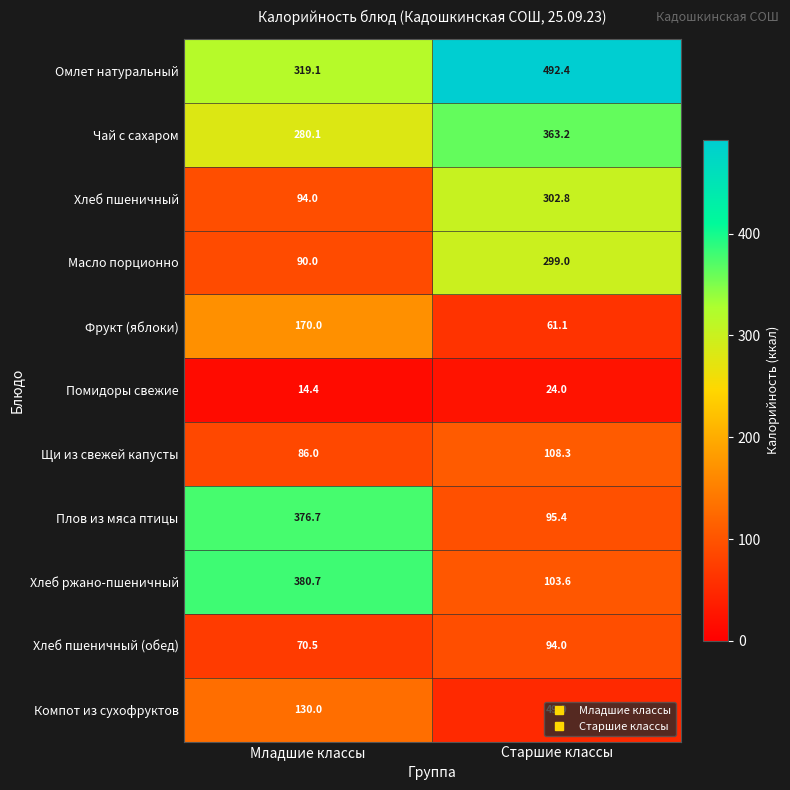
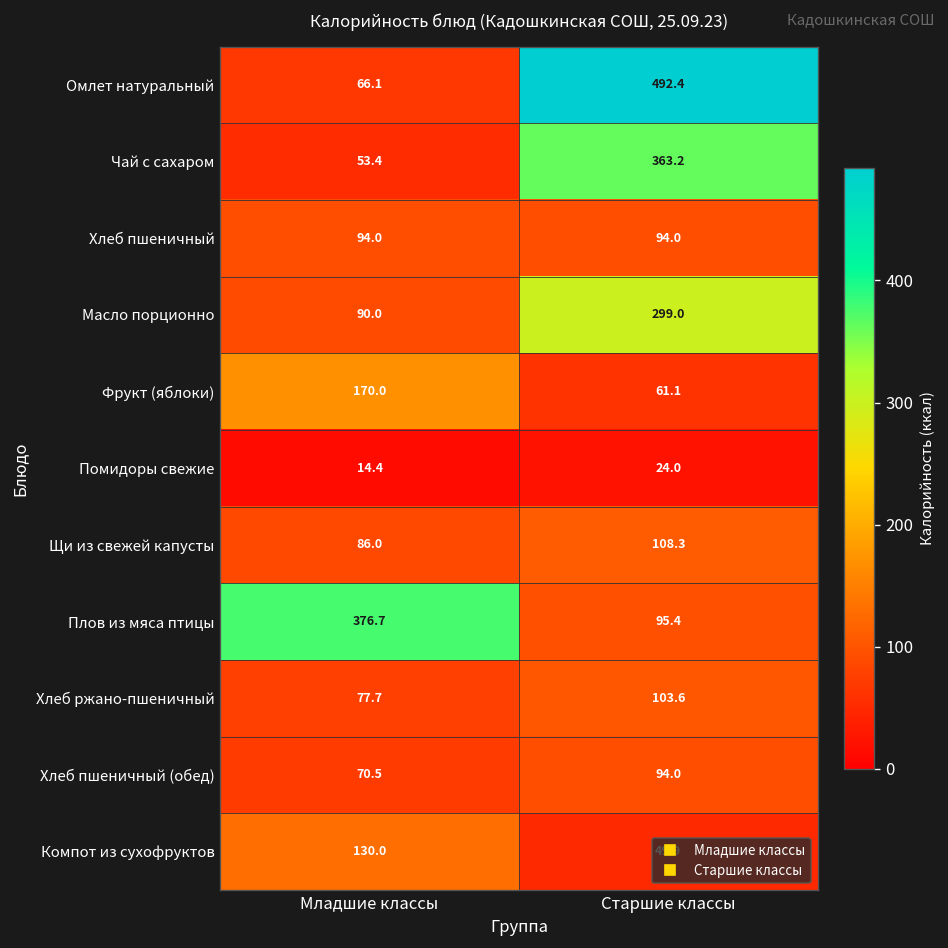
  {
    "Омлет натуральный": {
-     "Младшие классы": 319.1,
+     "Младшие классы": 66.1,
      "Старшие классы": 492.4
    },
    "Чай с сахаром": {
-     "Младшие классы": 280.1,
+     "Младшие классы": 53.4,
      "Старшие классы": 363.2
    },
    "Хлеб пшеничный": {
      "Младшие классы": 94.0,
-     "Старшие классы": 302.8
+     "Старшие классы": 94.0
    },
    "Масло порционно": {
      "Младшие классы": 90.0,
      "Старшие классы": 299.0
    },
    "Фрукт (яблоки)": {
      "Младшие классы": 170.0,
      "Старшие классы": 61.1
    },
    "Помидоры свежие": {
      "Младшие классы": 14.4,
      "Старшие классы": 24.0
    },
    "Щи из свежей капусты": {
      "Младшие классы": 86.0,
      "Старшие классы": 108.3
    },
    "Плов из мяса птицы": {
      "Младшие классы": 376.7,
      "Старшие классы": 95.4
    },
    "Хлеб ржано-пшеничный": {
-     "Младшие классы": 380.7,
+     "Младшие классы": 77.7,
      "Старшие классы": 103.6
    },
    "Хлеб пшеничный (обед)": {
      "Младшие классы": 70.5,
      "Старшие классы": 94.0
    },
    "Компот из сухофруктов": {
      "Младшие классы": 130.0
    }
  }
